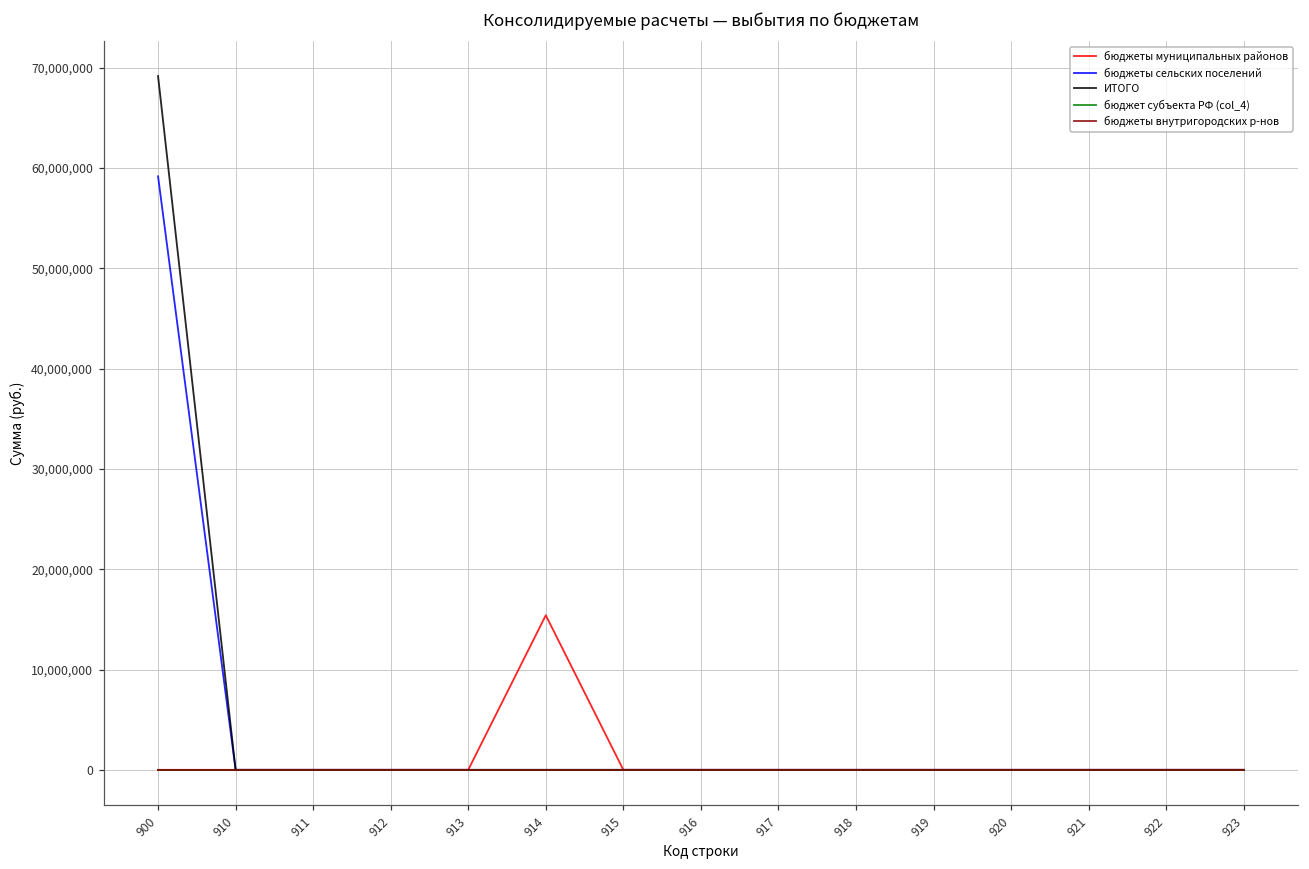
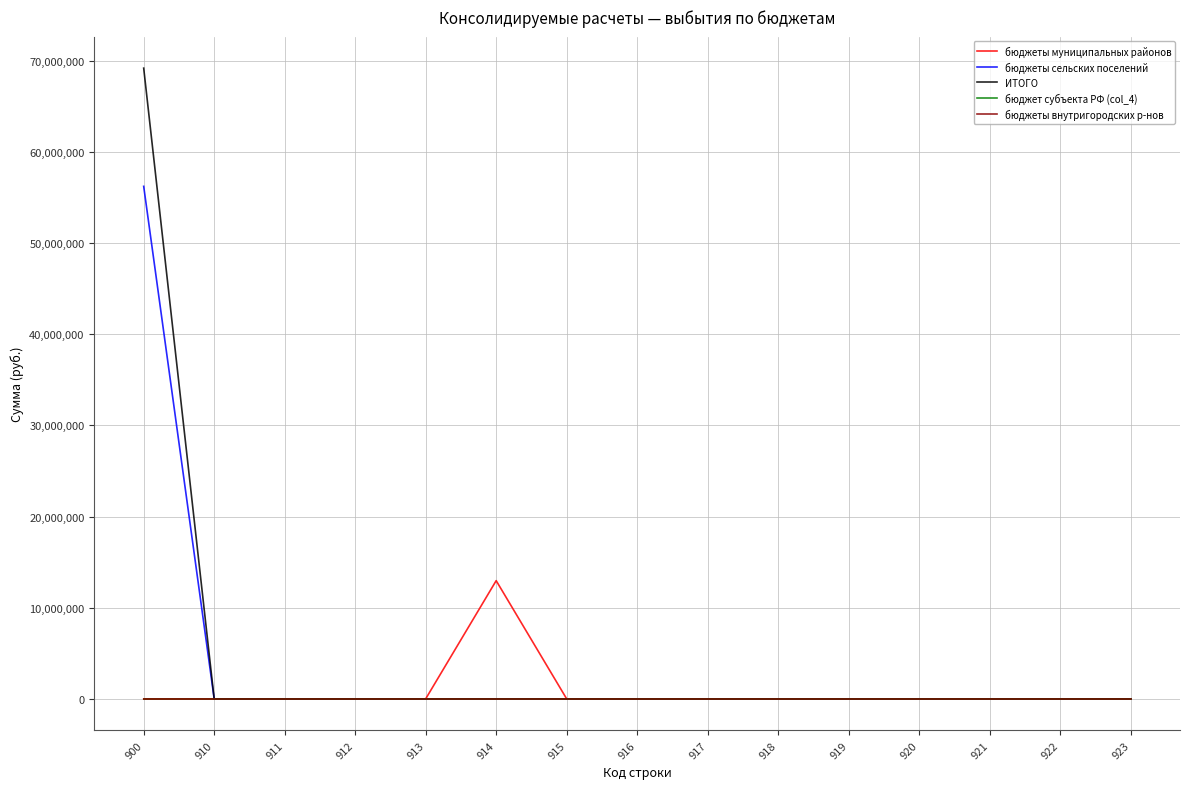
  {
    "бюджеты муниципальных районов": {
-     "914": "15,000,000"
+     "914": "13,000,000"
    },
    "бюджеты сельских поселений": {
-     "900": "59,000,000"
+     "900": "56,000,000"
    },
    "ИТОГО": {
      "900": "69,000,000"
    }
  }
